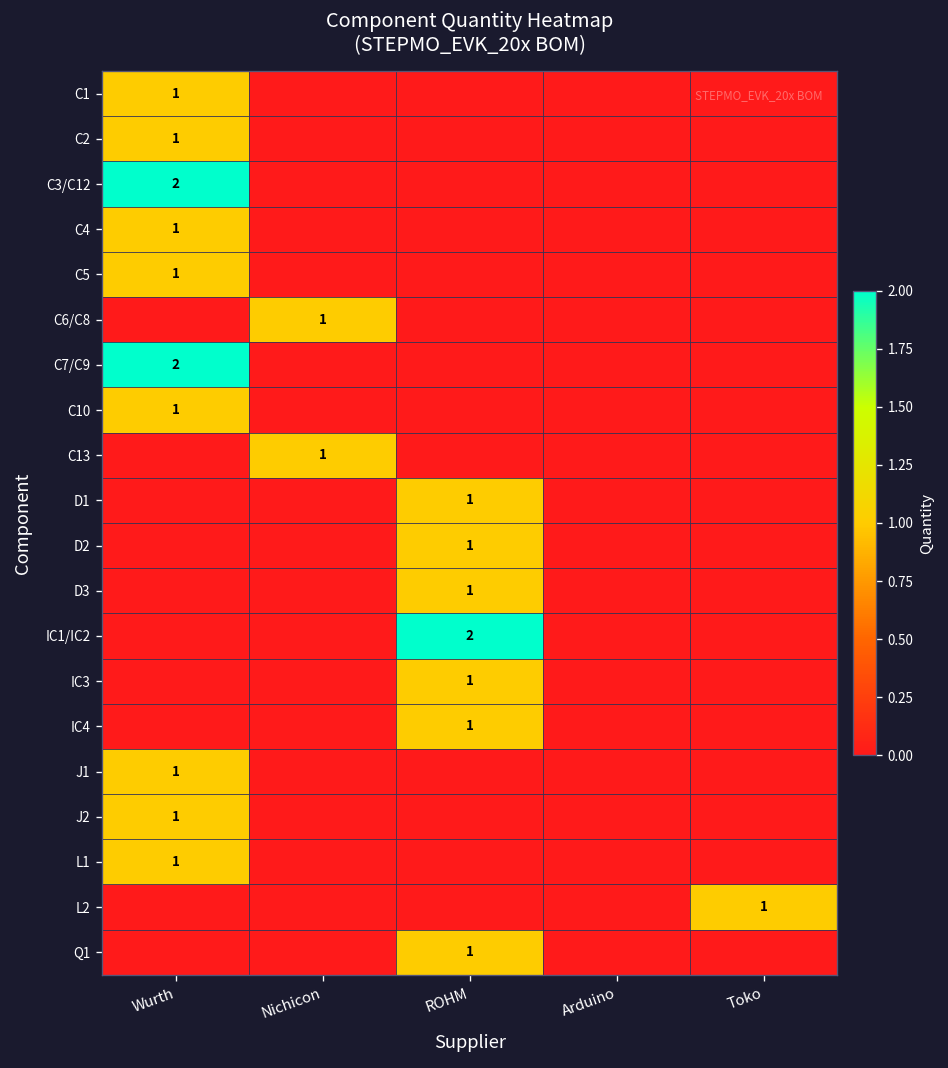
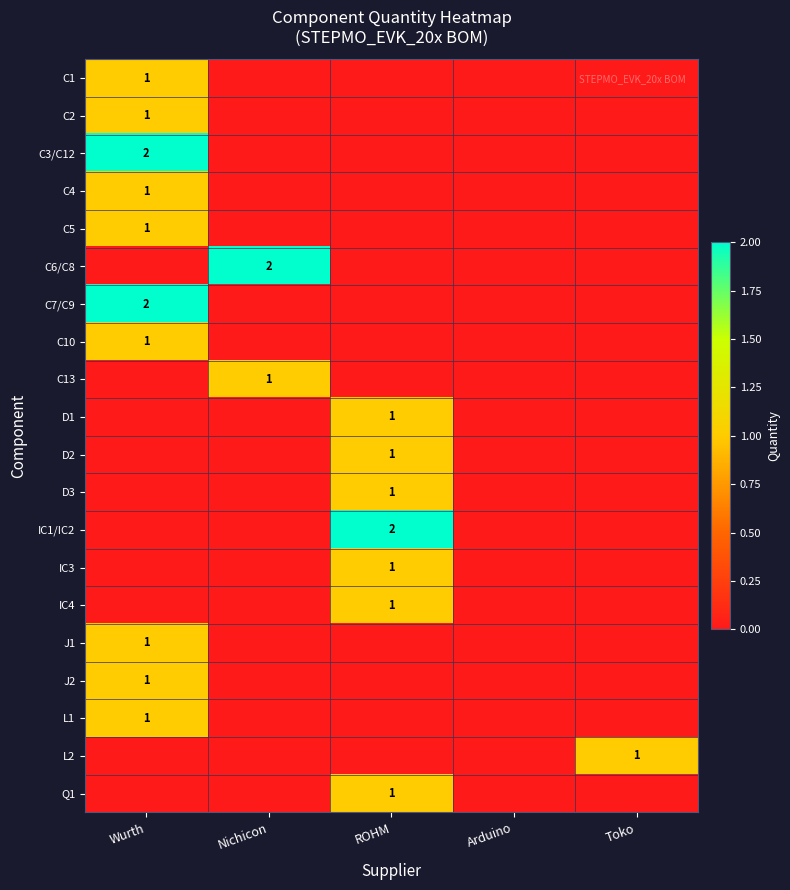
  {
    "C1": {
      "Wurth": "1",
      "Toko": "20x"
    },
    "C2": {
      "Wurth": "1"
    },
    "C3/C12": {
      "Wurth": "2"
    },
    "C4": {
      "Wurth": "1"
    },
    "C5": {
      "Wurth": "1"
    },
    "C6/C8": {
-     "Nichicon": "1"
+     "Nichicon": "2"
    },
    "C7/C9": {
      "Wurth": "2"
    },
    "C10": {
      "Wurth": "1"
    },
    "C13": {
      "Nichicon": "1"
    },
    "D1": {
      "ROHM": "1"
    },
    "D2": {
      "ROHM": "1"
    },
    "D3": {
      "ROHM": "1"
    },
    "IC1/IC2": {
      "ROHM": "2"
    },
    "IC3": {
      "ROHM": "1"
    },
    "IC4": {
      "ROHM": "1"
    },
    "J1": {
      "Wurth": "1"
    },
    "J2": {
      "Wurth": "1"
    },
    "L1": {
      "Wurth": "1"
    },
    "L2": {
      "Toko": "1"
    },
    "Q1": {
      "ROHM": "1"
    }
  }
